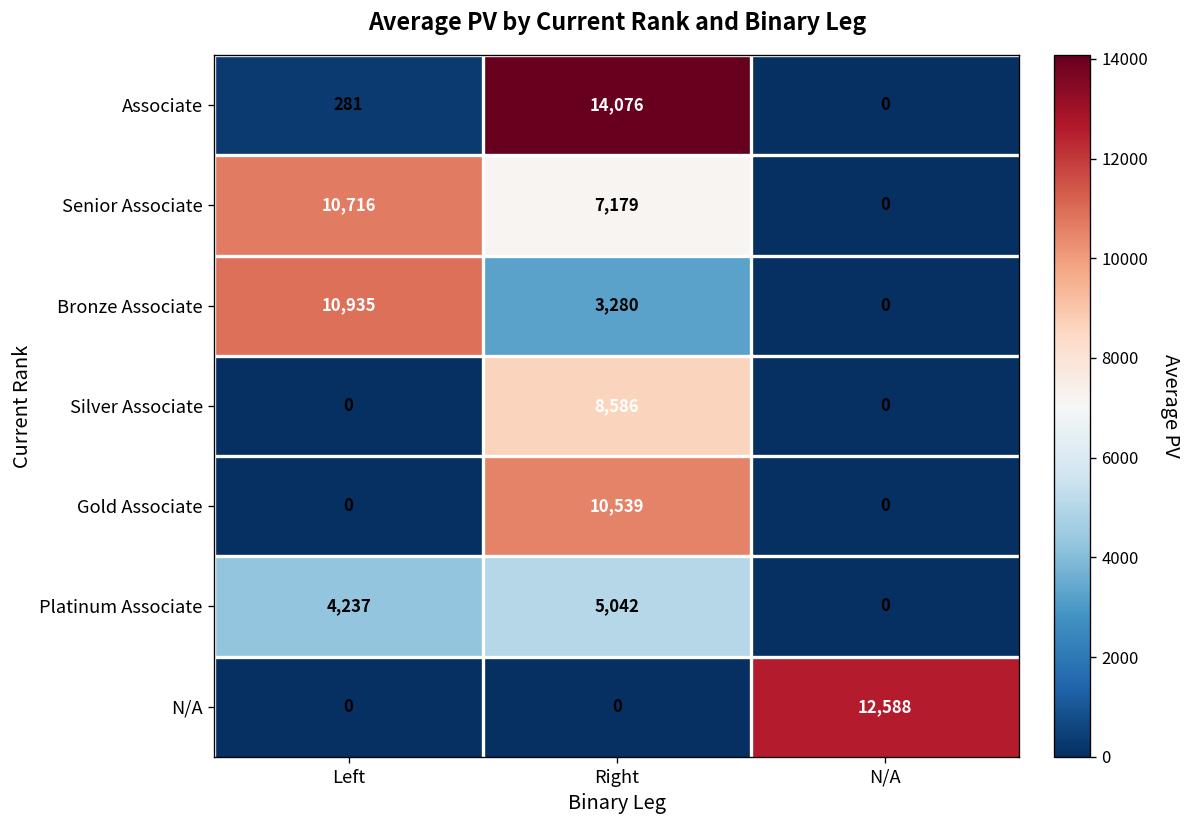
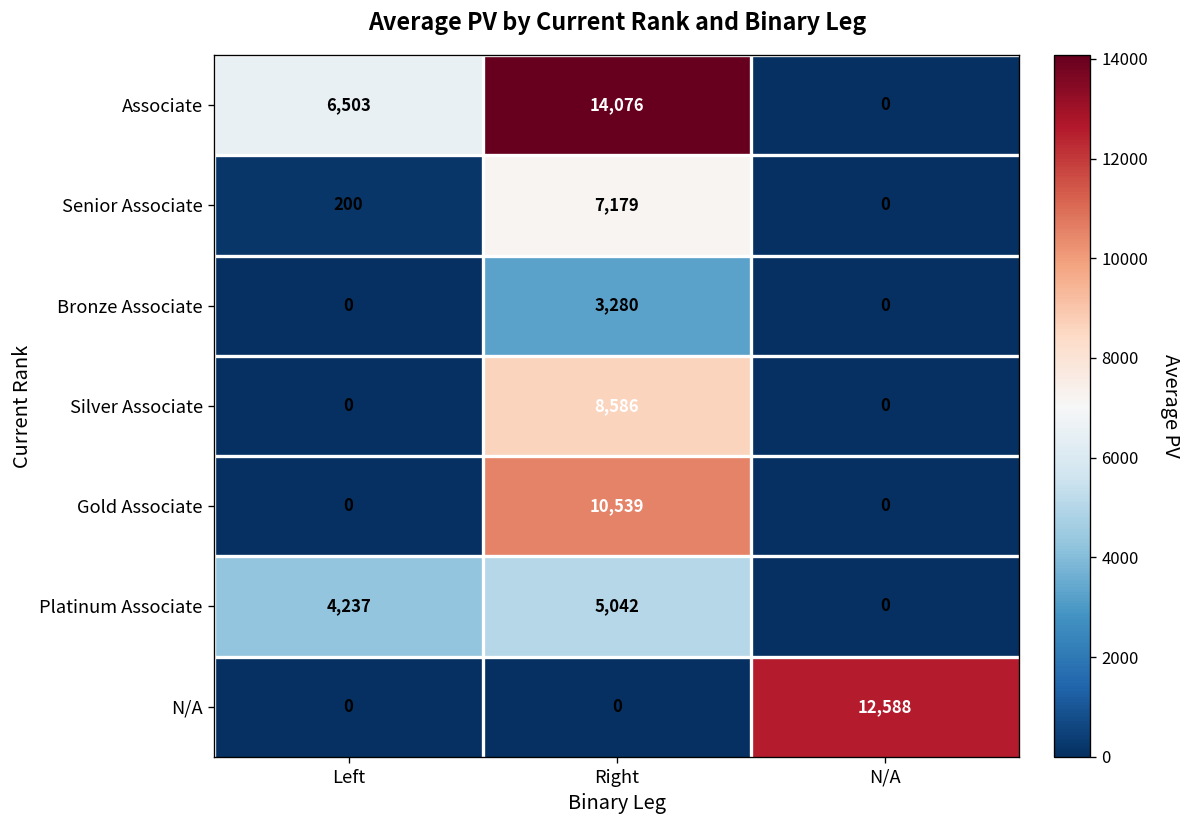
  {
    "Associate": {
-     "Left": "281",
+     "Left": "6,503",
      "Right": "14,076",
      "N/A": "0"
    },
    "Senior Associate": {
-     "Left": "10,716",
+     "Left": "200",
      "Right": "7,179",
      "N/A": "0"
    },
    "Bronze Associate": {
-     "Left": "10,935",
+     "Left": "0",
      "Right": "3,280",
      "N/A": "0"
    },
    "Silver Associate": {
      "Left": "0",
      "Right": "8,586",
      "N/A": "0"
    },
    "Gold Associate": {
      "Left": "0",
      "Right": "10,539",
      "N/A": "0"
    },
    "Platinum Associate": {
      "Left": "4,237",
      "Right": "5,042",
      "N/A": "0"
    },
    "N/A": {
      "Left": "0",
      "Right": "0",
      "N/A": "12,588"
    }
  }
